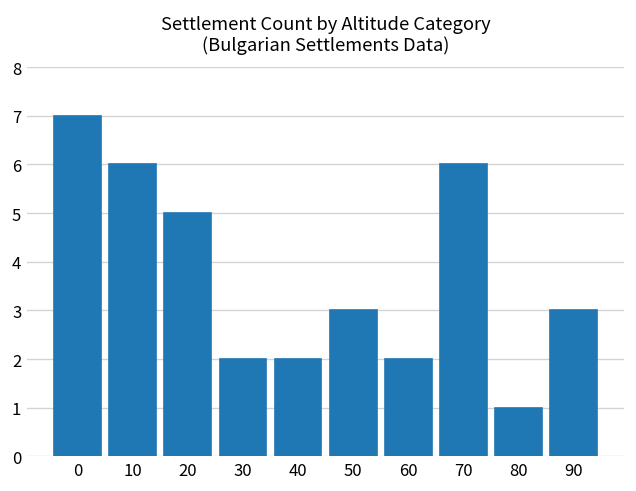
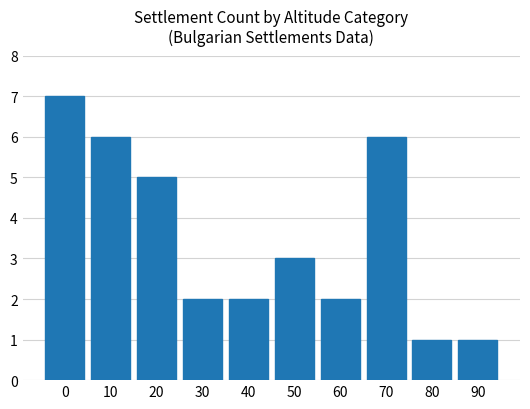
  {
    "0": 7,
    "10": 6,
    "20": 5,
    "30": 2,
    "40": 2,
    "50": 3,
    "60": 2,
    "70": 6,
    "80": 1,
-   "90": 3
+   "90": 1
  }
